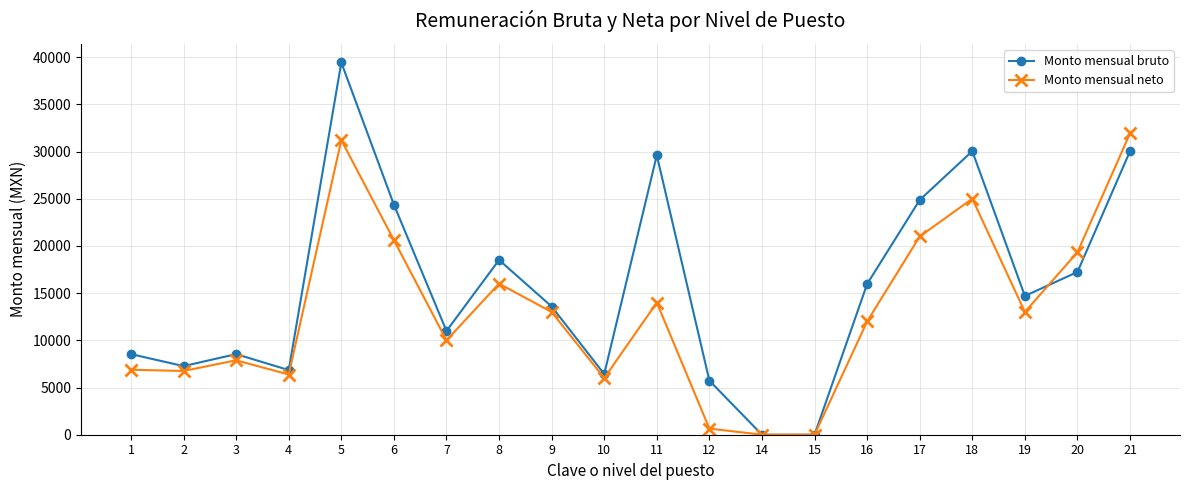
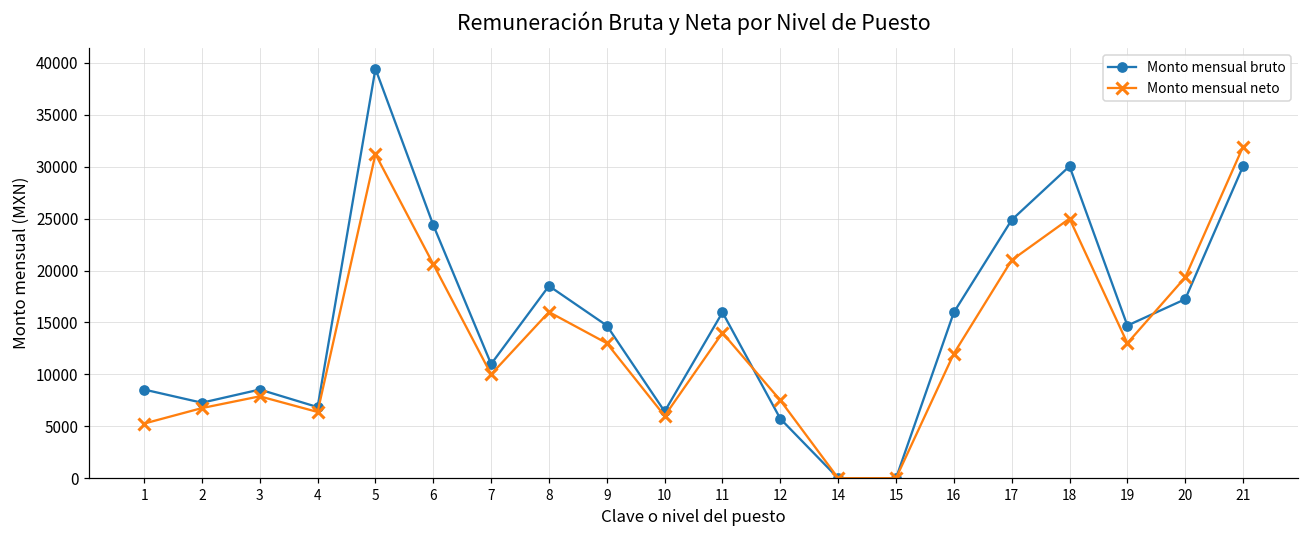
  {
    "Monto mensual bruto": {
      "1": 9000,
      "2": 7000,
      "3": 9000,
      "4": 7000,
      "5": 39000,
      "6": 24000,
      "7": 11000,
      "8": 19000,
-     "9": 14000,
+     "9": 15000,
      "10": 6000,
-     "11": 30000,
+     "11": 16000,
      "12": 6000,
      "16": 16000,
      "17": 25000,
      "18": 30000,
      "19": 15000,
      "20": 17000,
      "21": 30000
    },
    "Monto mensual neto": {
-     "1": 7000,
+     "1": 5000,
      "2": 7000,
      "3": 8000,
      "4": 6000,
      "5": 31000,
      "6": 21000,
      "7": 10000,
      "8": 16000,
      "9": 13000,
      "10": 6000,
      "11": 14000,
-     "12": 1000,
+     "12": 8000,
      "16": 12000,
      "17": 21000,
      "18": 25000,
      "19": 13000,
      "20": 19000,
      "21": 32000
    }
  }
